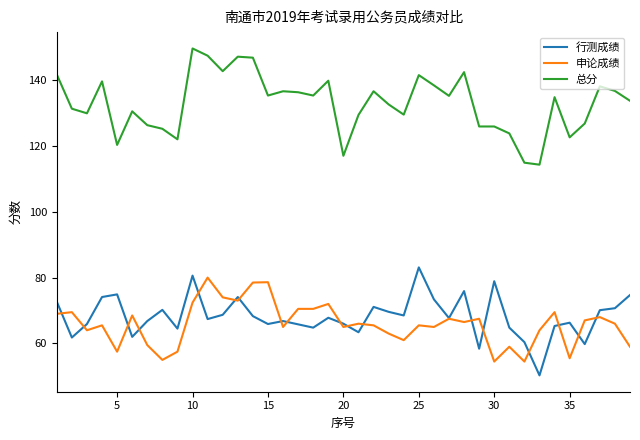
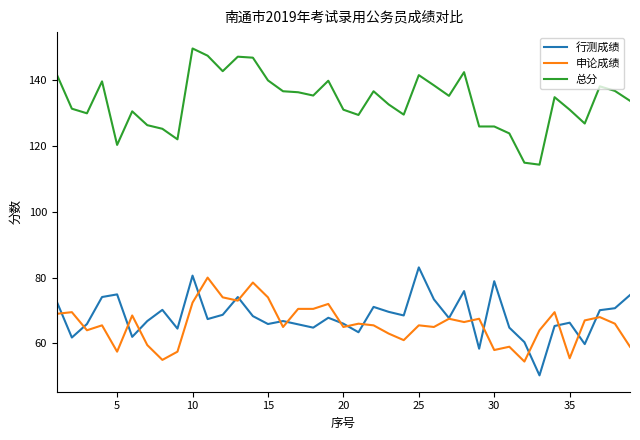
  {
    "行测成绩": {
      "5": 75,
      "10": 81,
      "15": 66,
      "20": 66,
      "25": 83,
      "30": 79,
      "35": 66
    },
    "申论成绩": {
      "5": 58,
      "10": 72,
-     "15": 79,
+     "15": 74,
      "20": 65,
      "25": 66,
-     "30": 55,
+     "30": 58,
      "35": 56
    },
    "总分": {
      "5": 120,
      "10": 150,
-     "15": 135,
-     "20": 117,
+     "15": 140,
+     "20": 131,
      "25": 142,
      "30": 126,
-     "35": 123
+     "35": 131
    }
  }
